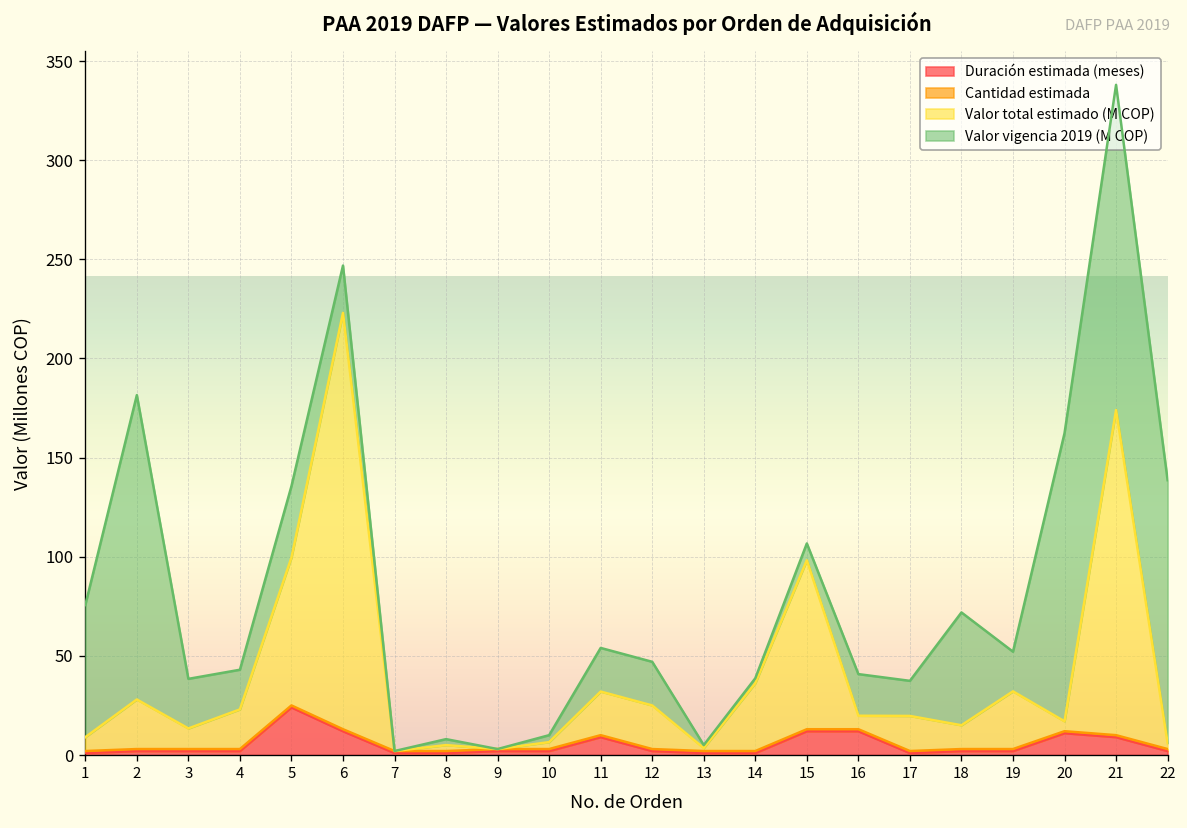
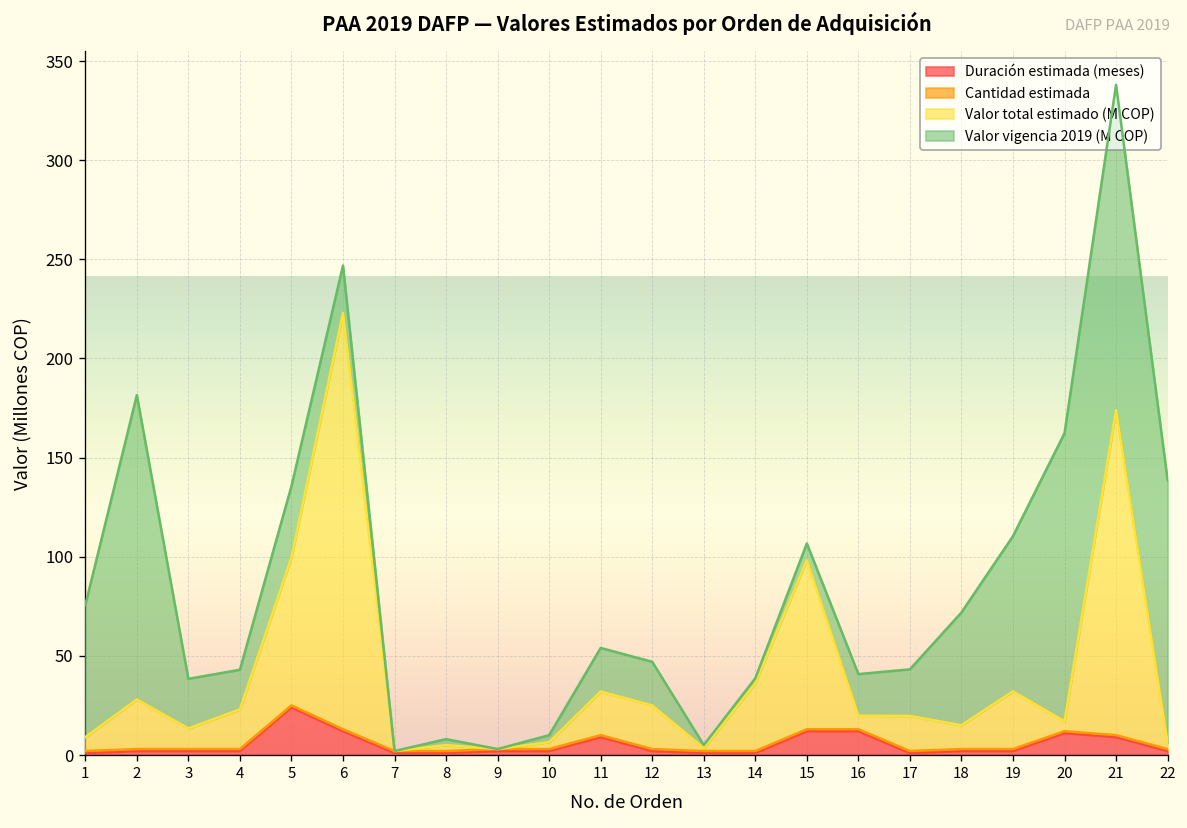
  {
    "Valor total estimado (M COP)": {
      "1": 7,
      "2": 25,
      "3": 10,
      "4": 20,
      "5": 75,
      "6": 210,
      "8": 3,
      "10": 4,
      "11": 22,
      "12": 22,
      "14": 34,
      "15": 85,
      "16": 7,
      "17": 18,
      "18": 12,
      "19": 29,
      "20": 5,
      "21": 164,
      "22": 3
    },
    "Valor vigencia 2019 (M COP)": {
      "1": 67,
      "2": 154,
      "3": 25,
      "4": 20,
      "5": 36,
      "6": 24,
      "8": 3,
      "10": 4,
      "11": 22,
      "12": 22,
      "14": 3,
      "15": 9,
      "16": 21,
-     "17": 18,
+     "17": 24,
      "18": 57,
-     "19": 20,
+     "19": 78,
      "20": 145,
      "22": 133
    }
  }
